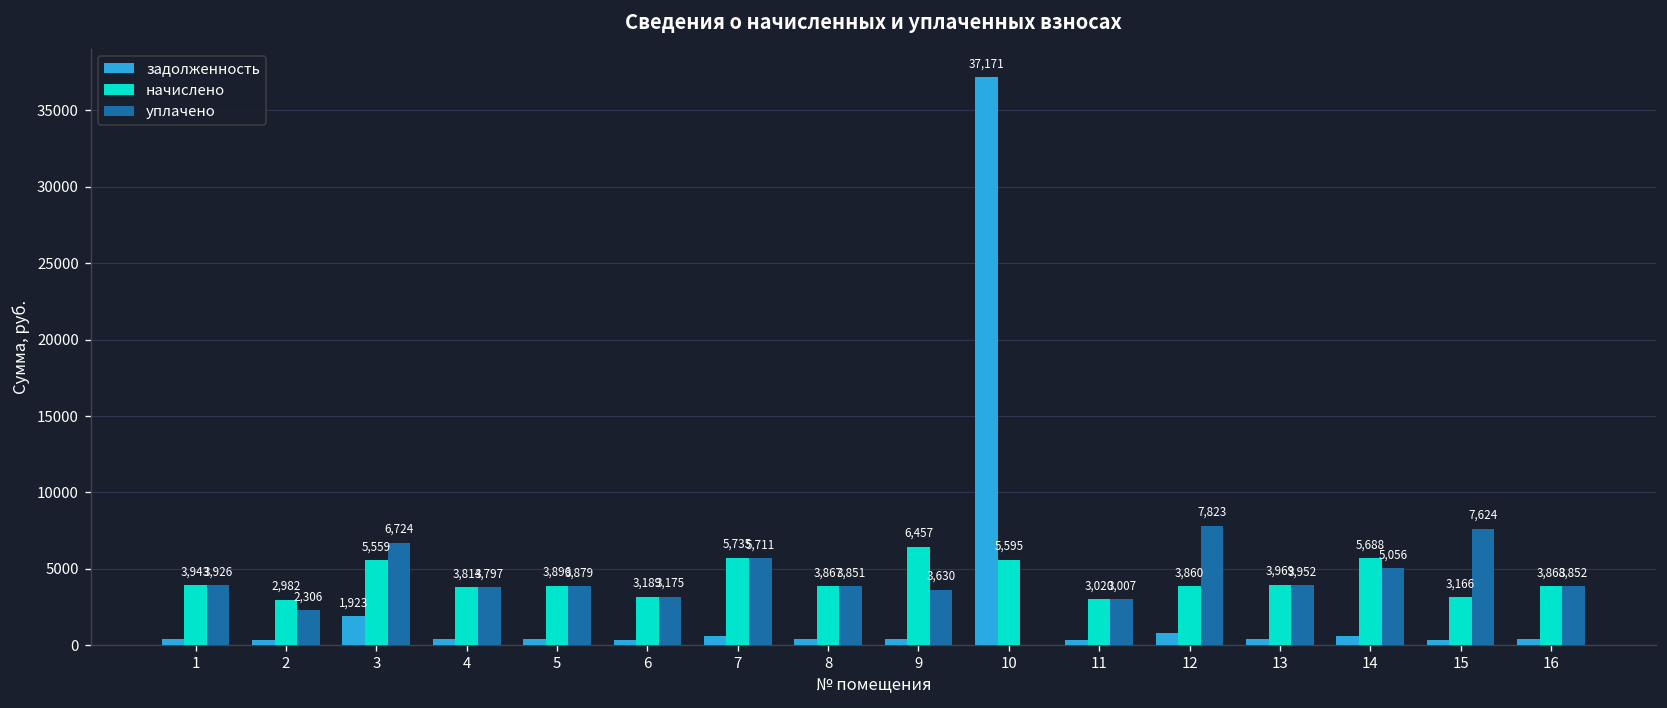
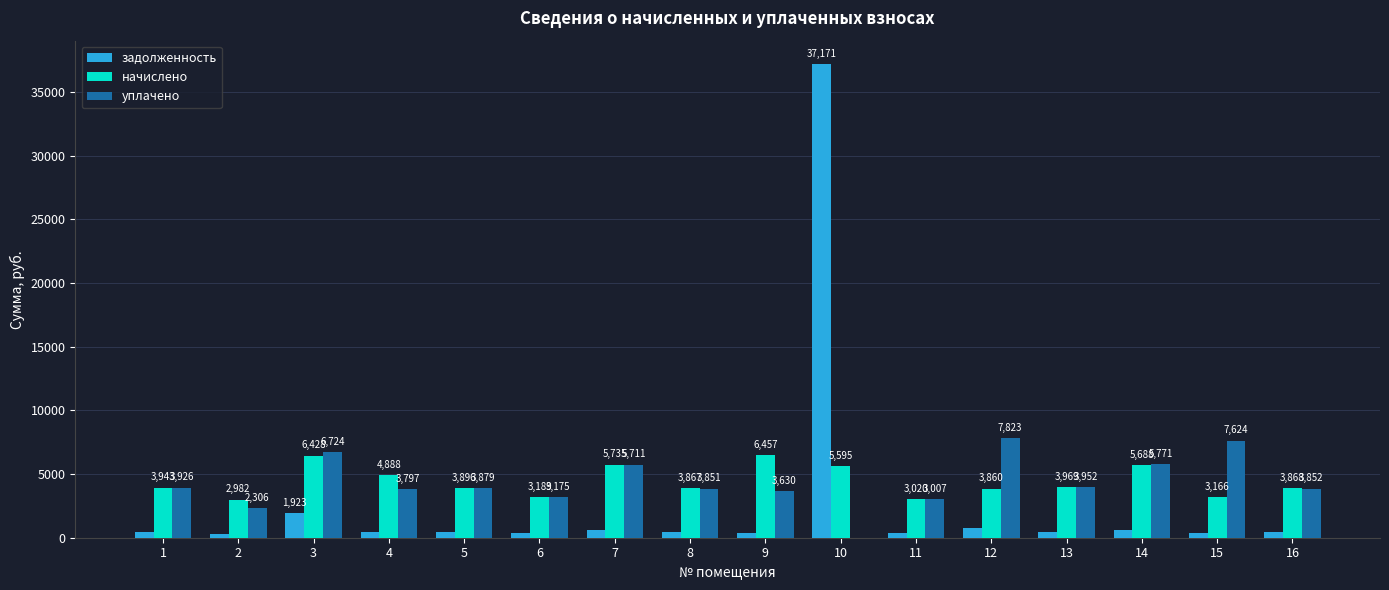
  {
    "задолженность": {
      "3": "1,923",
      "10": "37,171"
    },
    "начислено": {
      "2": "2,982",
-     "3": "5,559",
-     "4": "3,814",
+     "3": "6,428",
+     "4": "4,888",
      "9": "6,457",
      "10": "5,595",
      "12": "3,860",
      "15": "3,166"
    },
    "уплачено": {
      "2": "2,306",
      "3": "6,724",
      "4": "3,797",
      "9": "3,630",
      "12": "7,823",
-     "14": "5,056",
+     "14": "5,771",
      "15": "7,624"
    }
  }
